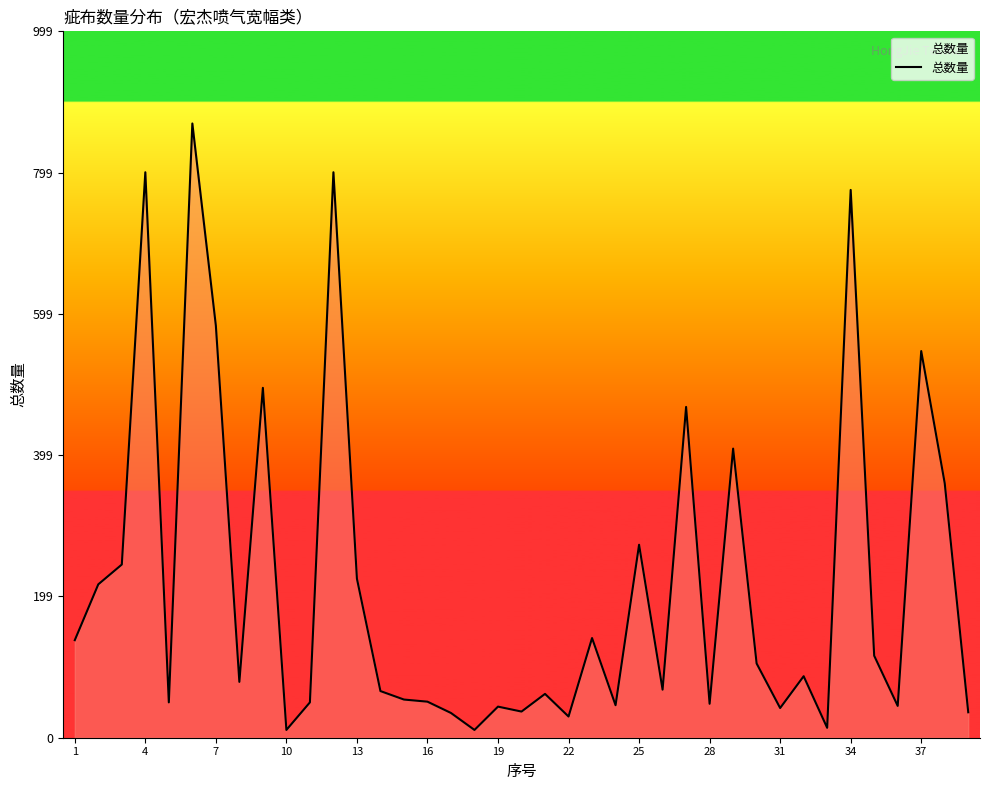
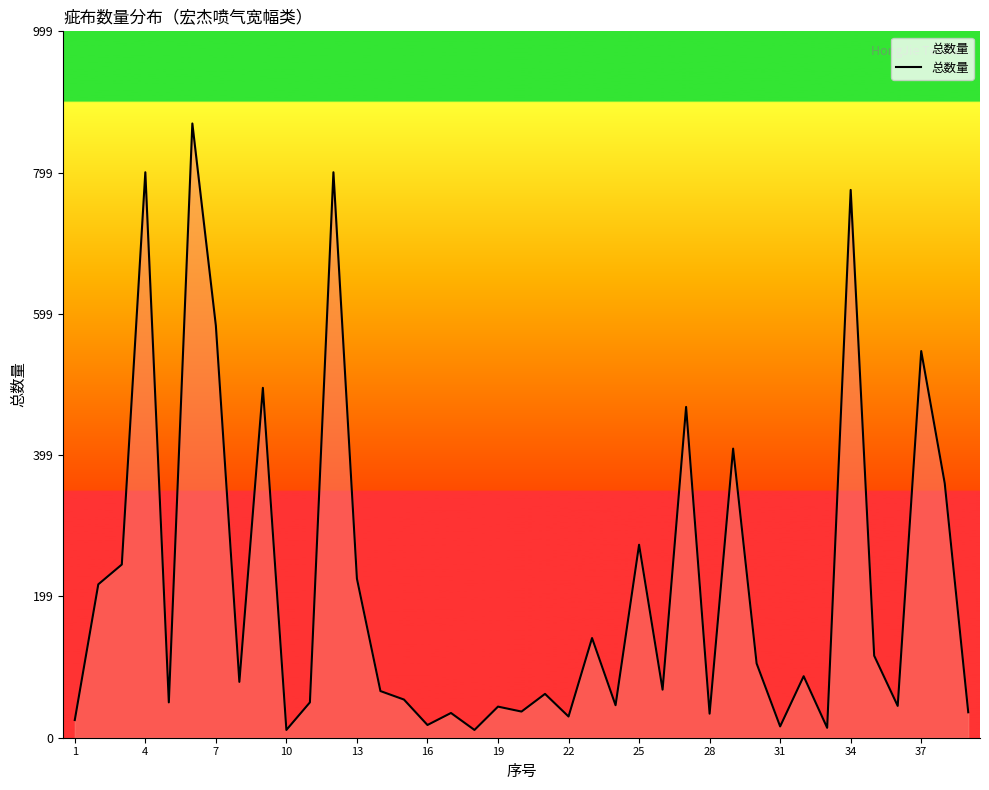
  {
-   "1": 140,
+   "1": 30,
    "4": 800,
    "7": 580,
    "10": 10,
    "13": 230,
-   "16": 50,
+   "16": 20,
    "19": 40,
    "22": 30,
    "25": 270,
-   "28": 50,
-   "31": 40,
+   "28": 30,
+   "31": 20,
    "34": 780,
    "37": 550
  }
